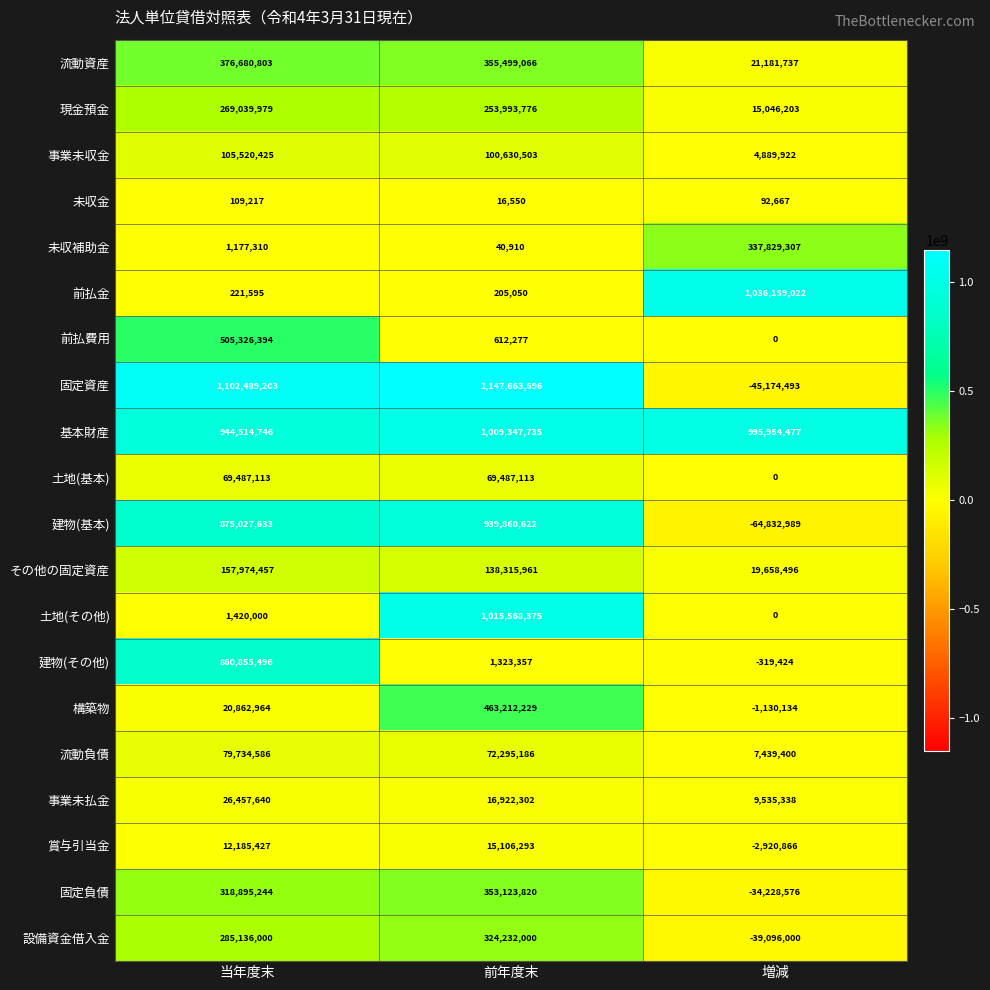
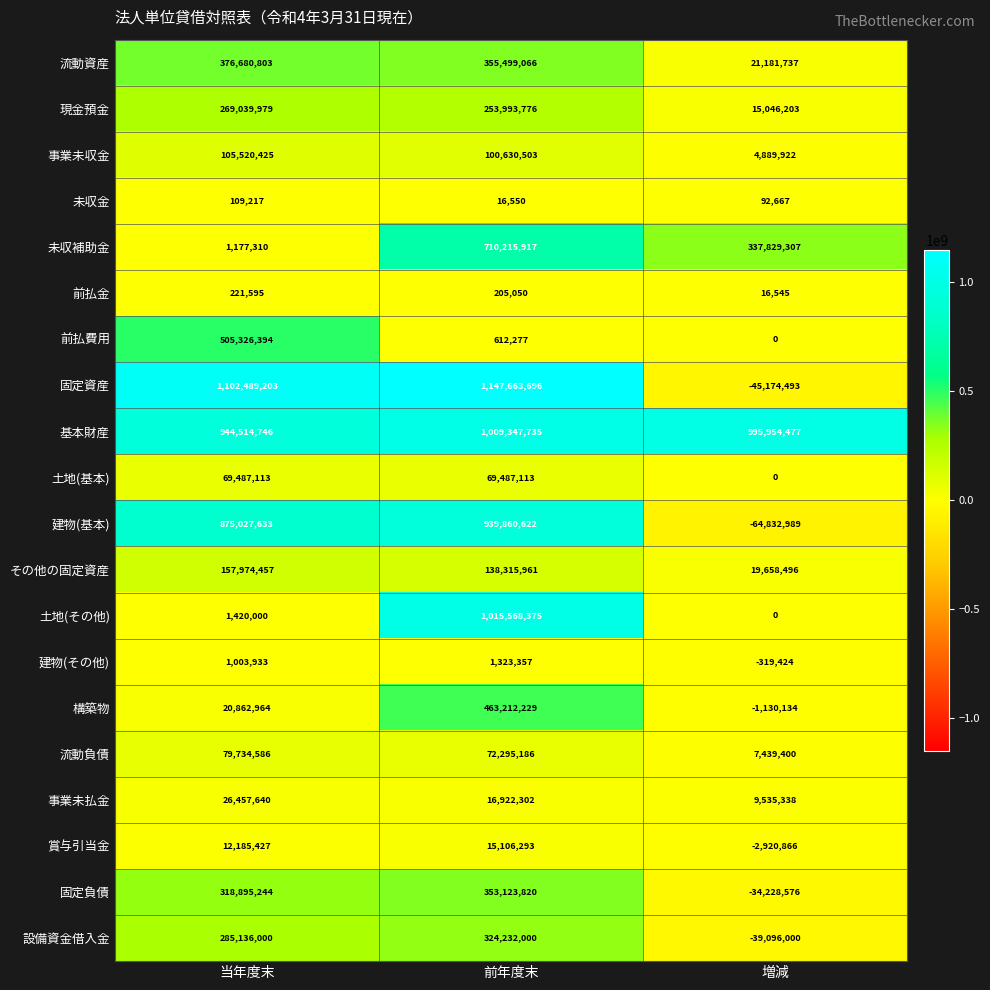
  {
    "流動資産": {
      "当年度末": "376,680,803",
      "前年度末": "355,499,066",
      "増減": "21,181,737"
    },
    "現金預金": {
      "当年度末": "269,039,979",
      "前年度末": "253,993,776",
      "増減": "15,046,203"
    },
    "事業未収金": {
      "当年度末": "105,520,425",
      "前年度末": "100,630,503",
      "増減": "4,889,922"
    },
    "未収金": {
      "当年度末": "109,217",
      "前年度末": "16,550",
      "増減": "92,667"
    },
    "未収補助金": {
      "当年度末": "1,177,310",
-     "前年度末": "40,910",
+     "前年度末": "710,215,917",
      "増減": "337,829,307"
    },
    "前払金": {
      "当年度末": "221,595",
      "前年度末": "205,050",
-     "増減": "1,036,159,022"
+     "増減": "16,545"
    },
    "前払費用": {
      "当年度末": "505,326,394",
      "前年度末": "612,277",
      "増減": "0"
    },
    "固定資産": {
      "当年度末": "1,102,489,203",
      "前年度末": "1,147,663,696",
      "増減": "-45,174,493"
    },
    "基本財産": {
      "当年度末": "944,514,746",
      "前年度末": "1,009,347,735",
      "増減": "995,954,477"
    },
    "土地(基本)": {
      "当年度末": "69,487,113",
      "前年度末": "69,487,113",
      "増減": "0"
    },
    "建物(基本)": {
      "当年度末": "875,027,633",
      "前年度末": "939,860,622",
      "増減": "-64,832,989"
    },
    "その他の固定資産": {
      "当年度末": "157,974,457",
      "前年度末": "138,315,961",
      "増減": "19,658,496"
    },
    "土地(その他)": {
      "当年度末": "1,420,000",
      "前年度末": "1,015,568,375",
      "増減": "0"
    },
    "建物(その他)": {
-     "当年度末": "860,855,496",
+     "当年度末": "1,003,933",
      "前年度末": "1,323,357",
      "増減": "-319,424"
    },
    "構築物": {
      "当年度末": "20,862,964",
      "前年度末": "463,212,229",
      "増減": "-1,130,134"
    },
    "流動負債": {
      "当年度末": "79,734,586",
      "前年度末": "72,295,186",
      "増減": "7,439,400"
    },
    "事業未払金": {
      "当年度末": "26,457,640",
      "前年度末": "16,922,302",
      "増減": "9,535,338"
    },
    "賞与引当金": {
      "当年度末": "12,185,427",
      "前年度末": "15,106,293",
      "増減": "-2,920,866"
    },
    "固定負債": {
      "当年度末": "318,895,244",
      "前年度末": "353,123,820",
      "増減": "-34,228,576"
    },
    "設備資金借入金": {
      "当年度末": "285,136,000",
      "前年度末": "324,232,000",
      "増減": "-39,096,000"
    }
  }
